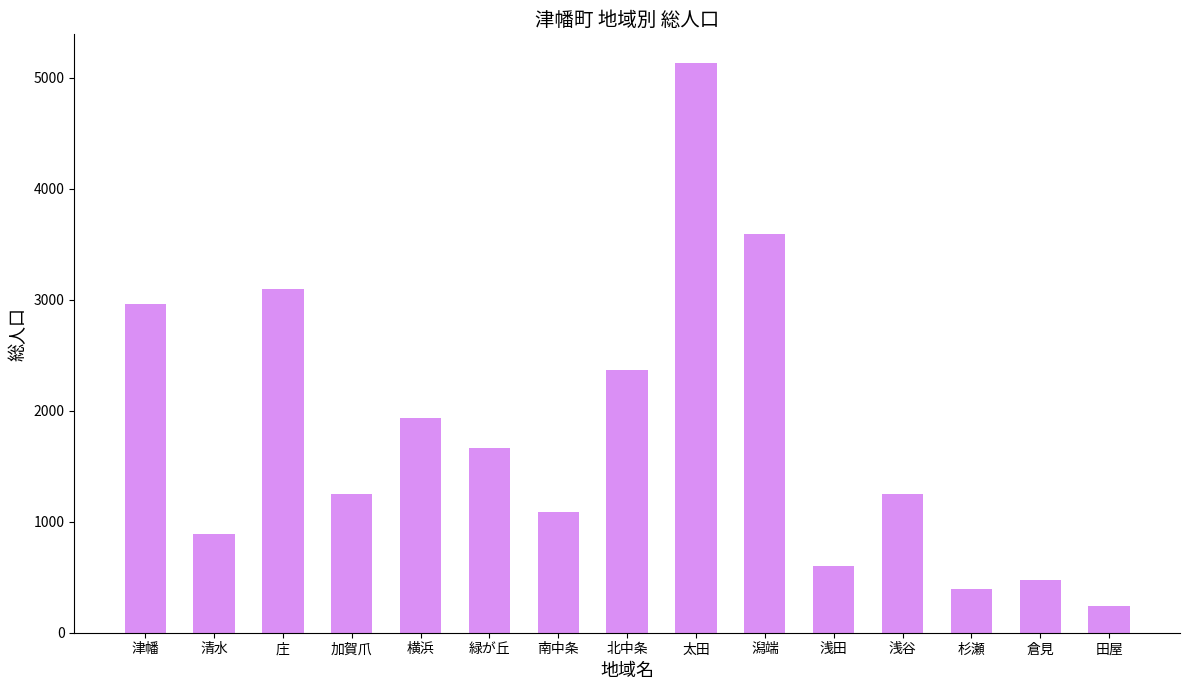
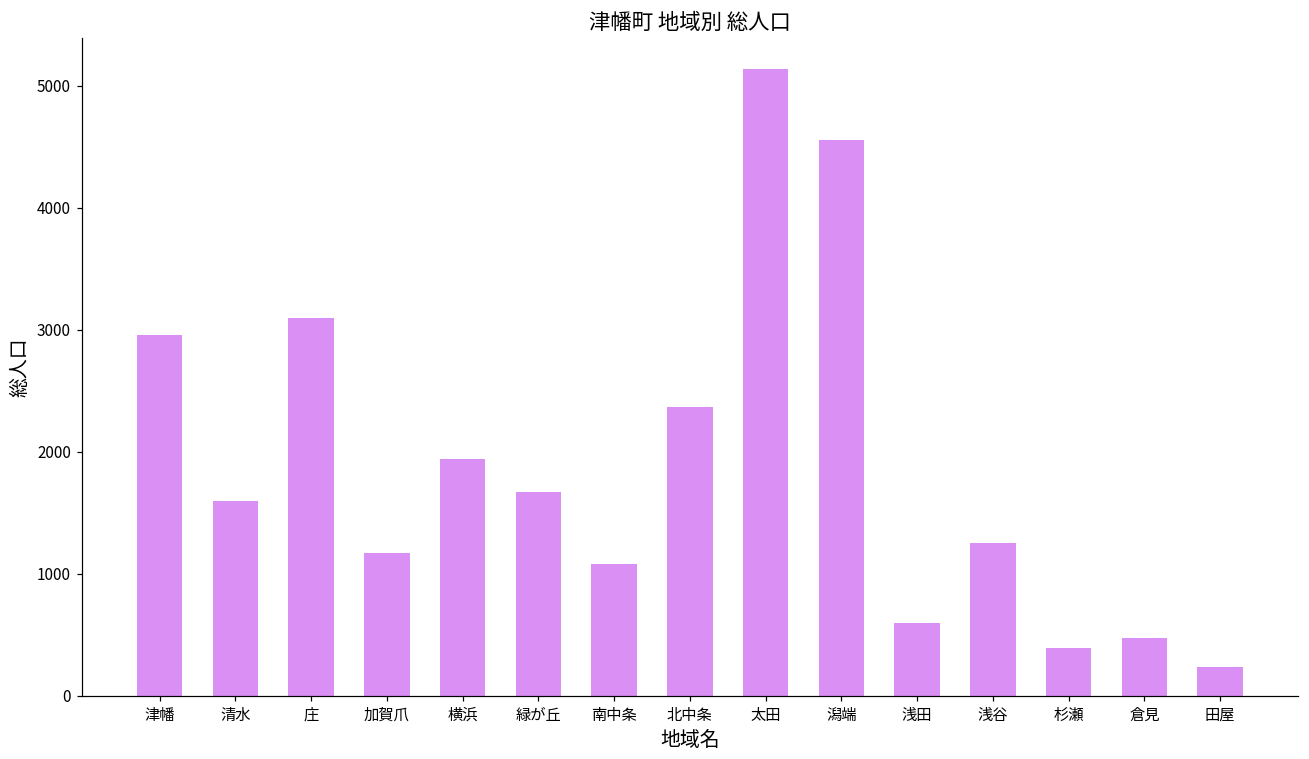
  {
    "津幡": 2960,
-   "清水": 890,
+   "清水": 1600,
    "庄": 3100,
-   "加賀爪": 1250,
+   "加賀爪": 1170,
    "横浜": 1940,
    "緑が丘": 1670,
    "南中条": 1090,
    "北中条": 2370,
    "太田": 5140,
-   "潟端": 3590,
+   "潟端": 4560,
    "浅田": 600,
    "浅谷": 1250,
    "杉瀬": 390,
    "倉見": 470,
    "田屋": 240
  }
